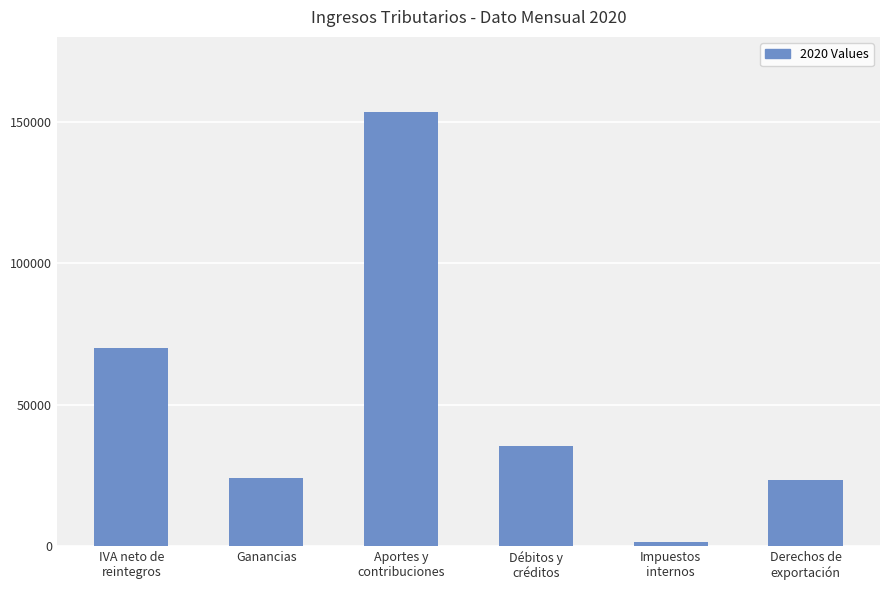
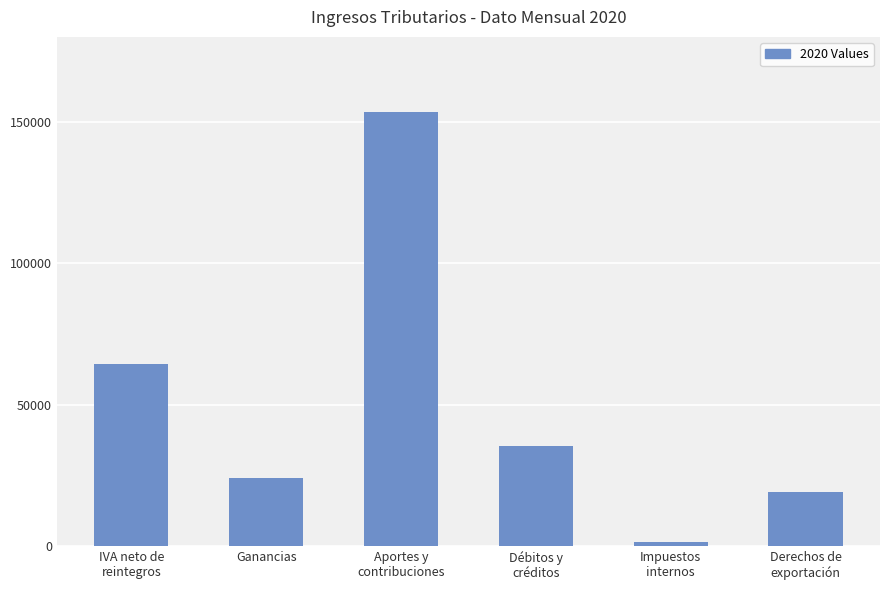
  {
-   "IVA neto de reintegros": 70000,
+   "IVA neto de reintegros": 64000,
    "Ganancias": 24000,
    "Aportes y contribuciones": 153000,
    "Débitos y créditos": 35000,
    "Impuestos internos": 1000,
-   "Derechos de exportación": 24000
+   "Derechos de exportación": 19000
  }
